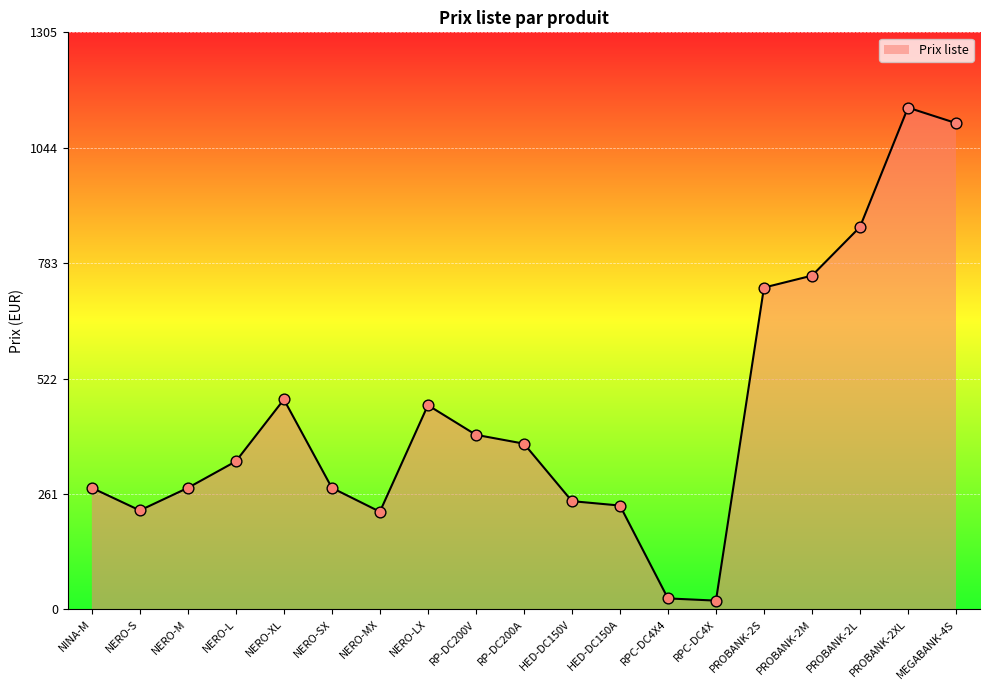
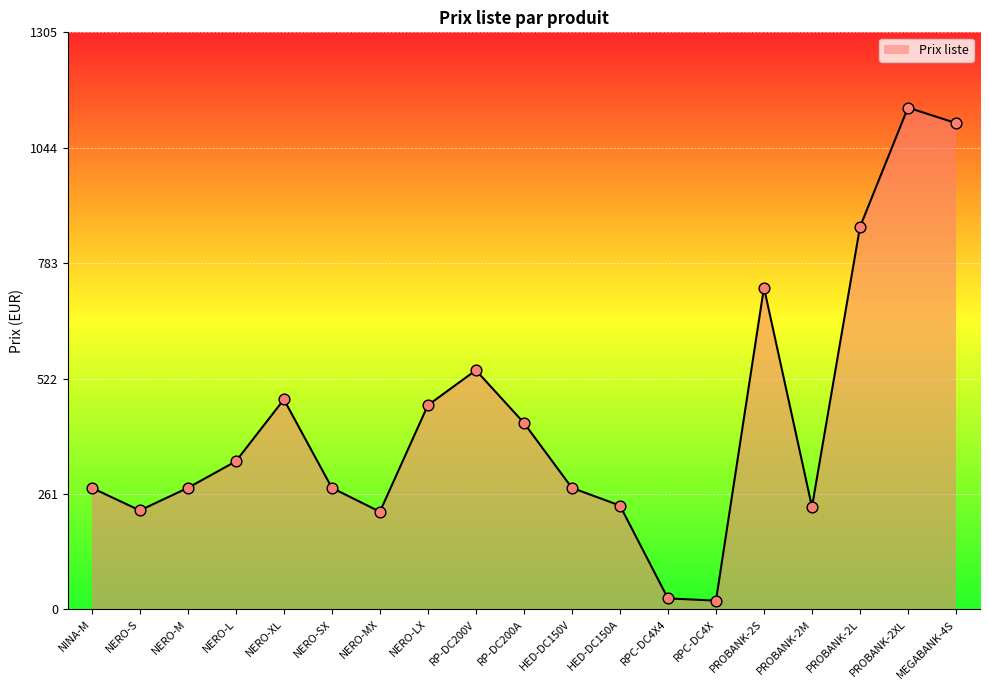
  {
    "NINA-M": 280,
    "NERO-S": 220,
    "NERO-M": 280,
    "NERO-L": 340,
    "NERO-XL": 480,
    "NERO-SX": 280,
    "NERO-MX": 220,
    "NERO-LX": 460,
-   "RP-DC200V": 400,
-   "RP-DC200A": 380,
-   "HED-DC150V": 250,
+   "RP-DC200V": 540,
+   "RP-DC200A": 420,
+   "HED-DC150V": 280,
    "HED-DC150A": 240,
    "RPC-DC4X4": 30,
    "RPC-DC4X": 20,
    "PROBANK-2S": 730,
-   "PROBANK-2M": 760,
+   "PROBANK-2M": 230,
    "PROBANK-2L": 870,
    "PROBANK-2XL": 1140,
    "MEGABANK-4S": 1100
  }
